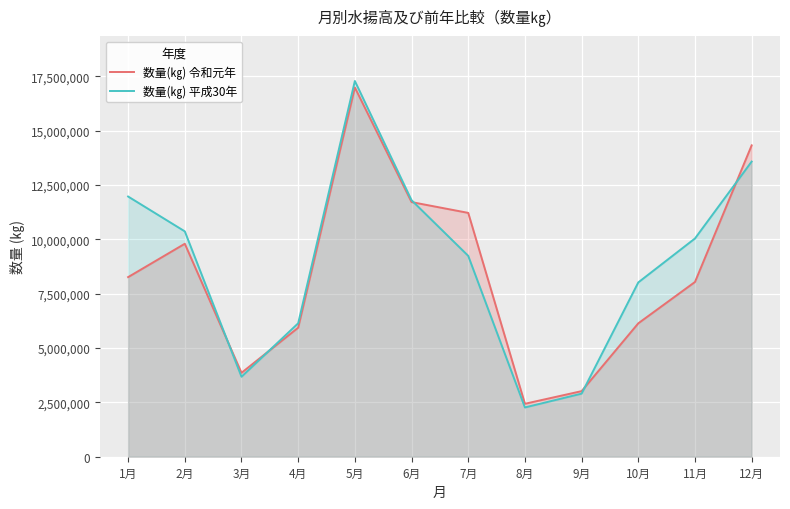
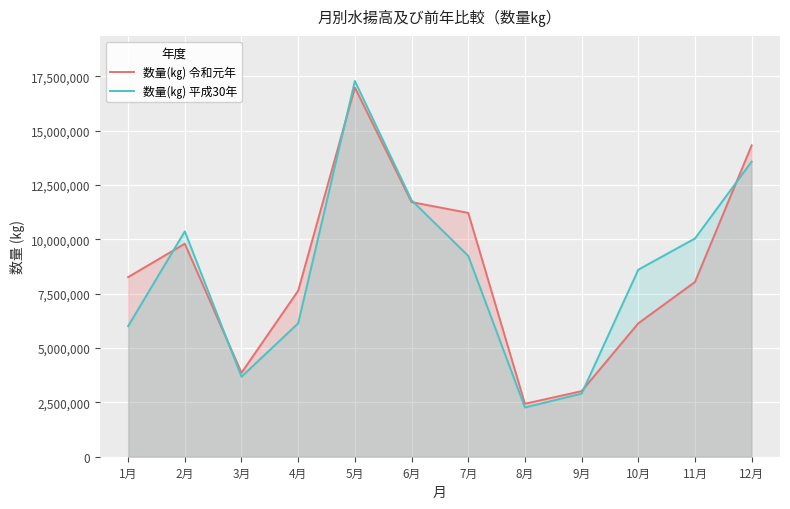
  {
    "数量(㎏) 令和元年": {
      "1月": "8,300,000",
      "2月": "9,800,000",
      "3月": "3,900,000",
-     "4月": "5,900,000",
+     "4月": "7,600,000",
      "5月": "17,000,000",
      "7月": "11,200,000",
      "8月": "2,400,000",
      "10月": "6,100,000",
      "11月": "8,000,000",
      "12月": "14,300,000"
    },
    "数量(㎏) 平成30年": {
-     "1月": "12,000,000",
+     "1月": "6,000,000",
      "2月": "10,400,000",
      "3月": "3,700,000",
      "4月": "6,100,000",
      "5月": "17,300,000",
      "7月": "9,200,000",
      "8月": "2,300,000",
-     "10月": "8,000,000",
+     "10月": "8,600,000",
      "11月": "10,000,000",
      "12月": "13,600,000"
    }
  }
